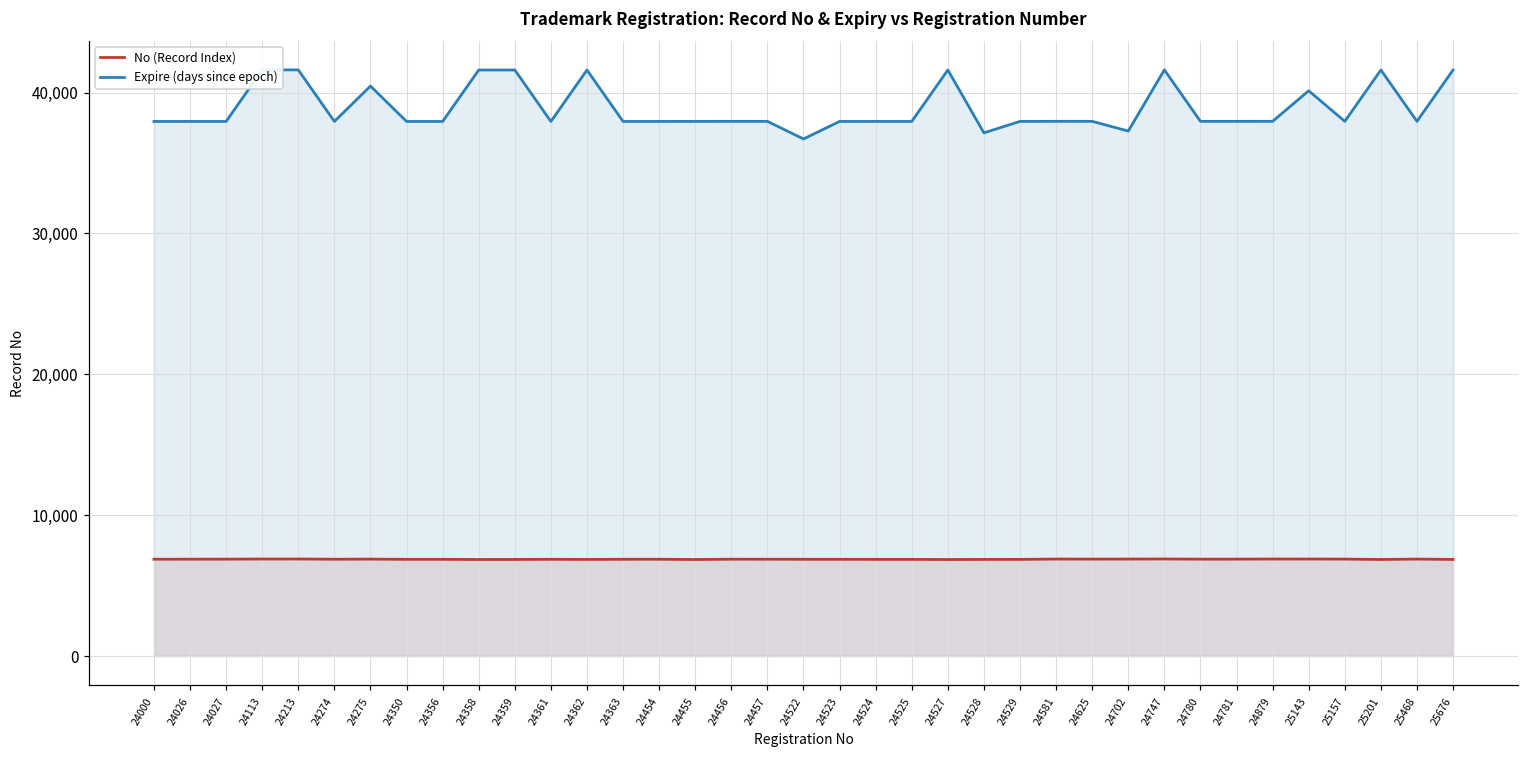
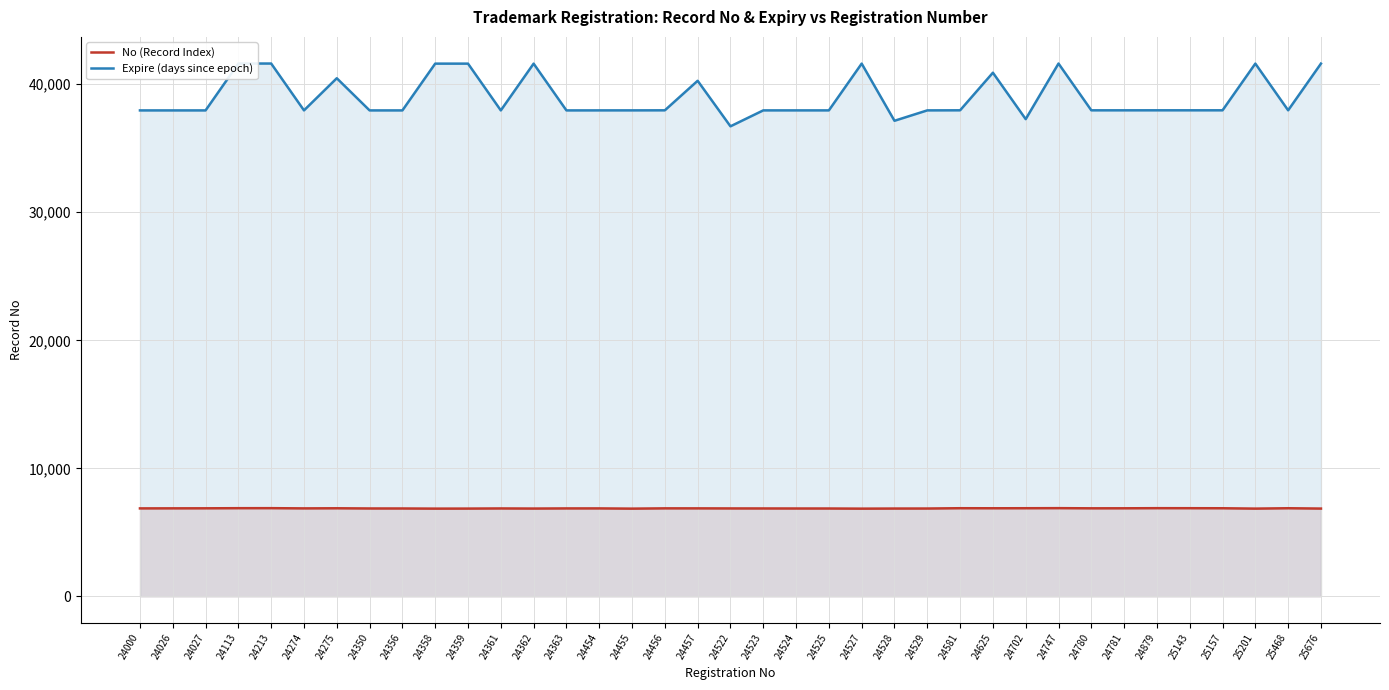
  {
    "No (Record Index)": {
      "24000": "6,900",
      "24026": "6,900",
      "24027": "6,900",
      "24113": "6,900",
      "24213": "6,900",
      "24274": "6,900",
      "24275": "6,900",
      "24350": "6,900",
      "24356": "6,900",
      "24358": "6,900",
      "24359": "6,900",
      "24361": "6,900",
      "24362": "6,900",
      "24363": "6,900",
      "24454": "6,900",
      "24455": "6,900",
      "24456": "6,900",
      "24457": "6,900",
      "24522": "6,900",
      "24523": "6,900",
      "24524": "6,900",
      "24525": "6,900",
      "24527": "6,900",
      "24528": "6,900",
      "24529": "6,900",
      "24581": "6,900",
      "24625": "6,900",
      "24702": "6,900",
      "24747": "6,900",
      "24780": "6,900",
      "24781": "6,900",
      "24879": "6,900",
      "25143": "6,900",
      "25157": "6,900",
      "25201": "6,900",
      "25468": "6,900",
      "25676": "6,900"
    },
    "Expire (days since epoch)": {
      "24000": "38,000",
      "24026": "38,000",
      "24027": "38,000",
      "24213": "41,600",
      "24274": "38,000",
      "24275": "40,500",
      "24350": "38,000",
      "24356": "38,000",
      "24358": "41,600",
      "24359": "41,600",
      "24361": "38,000",
      "24362": "41,600",
      "24363": "38,000",
      "24454": "38,000",
      "24455": "38,000",
      "24456": "38,000",
-     "24457": "38,000",
+     "24457": "40,300",
      "24522": "36,700",
      "24523": "38,000",
      "24524": "38,000",
      "24525": "38,000",
      "24527": "41,600",
      "24528": "37,100",
      "24529": "38,000",
      "24581": "38,000",
-     "24625": "38,000",
+     "24625": "40,900",
      "24702": "37,300",
      "24747": "41,600",
      "24780": "38,000",
      "24781": "38,000",
      "24879": "38,000",
-     "25143": "40,100",
+     "25143": "38,000",
      "25157": "38,000",
      "25201": "41,600",
      "25468": "38,000",
      "25676": "41,600"
    }
  }
